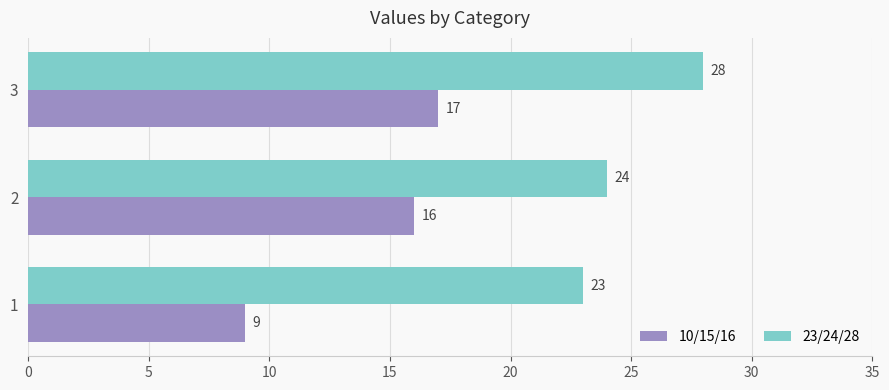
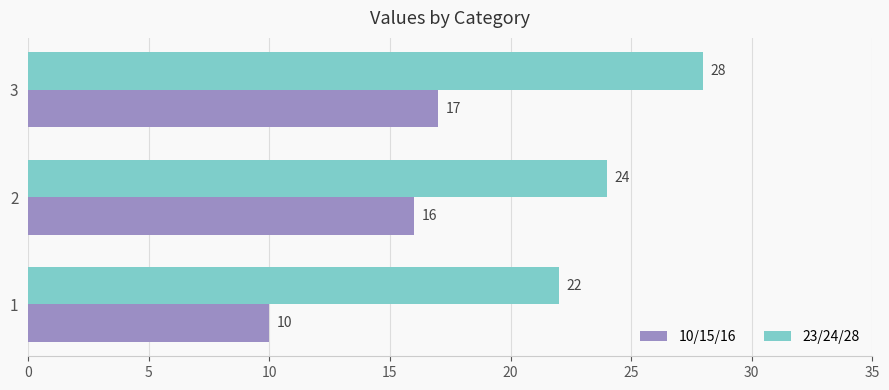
  {
    "10/15/16": {
      "3": 17,
      "2": 16,
-     "1": 9
+     "1": 10
    },
    "23/24/28": {
      "3": 28,
      "2": 24,
-     "1": 23
+     "1": 22
    }
  }
